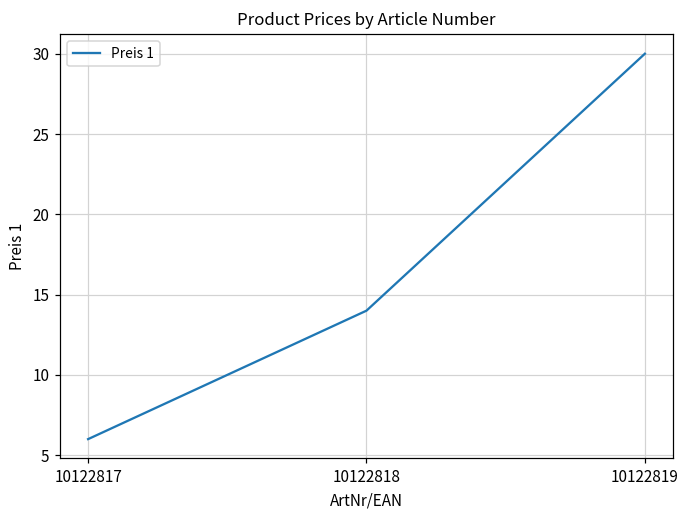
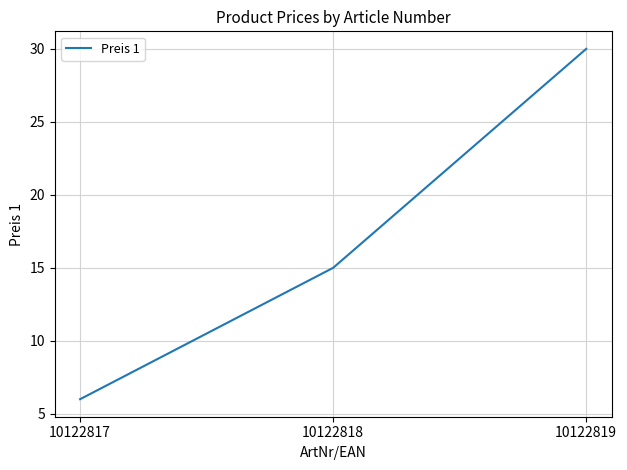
  {
    "10122817": 6,
-   "10122818": 14,
+   "10122818": 15,
    "10122819": 30
  }
